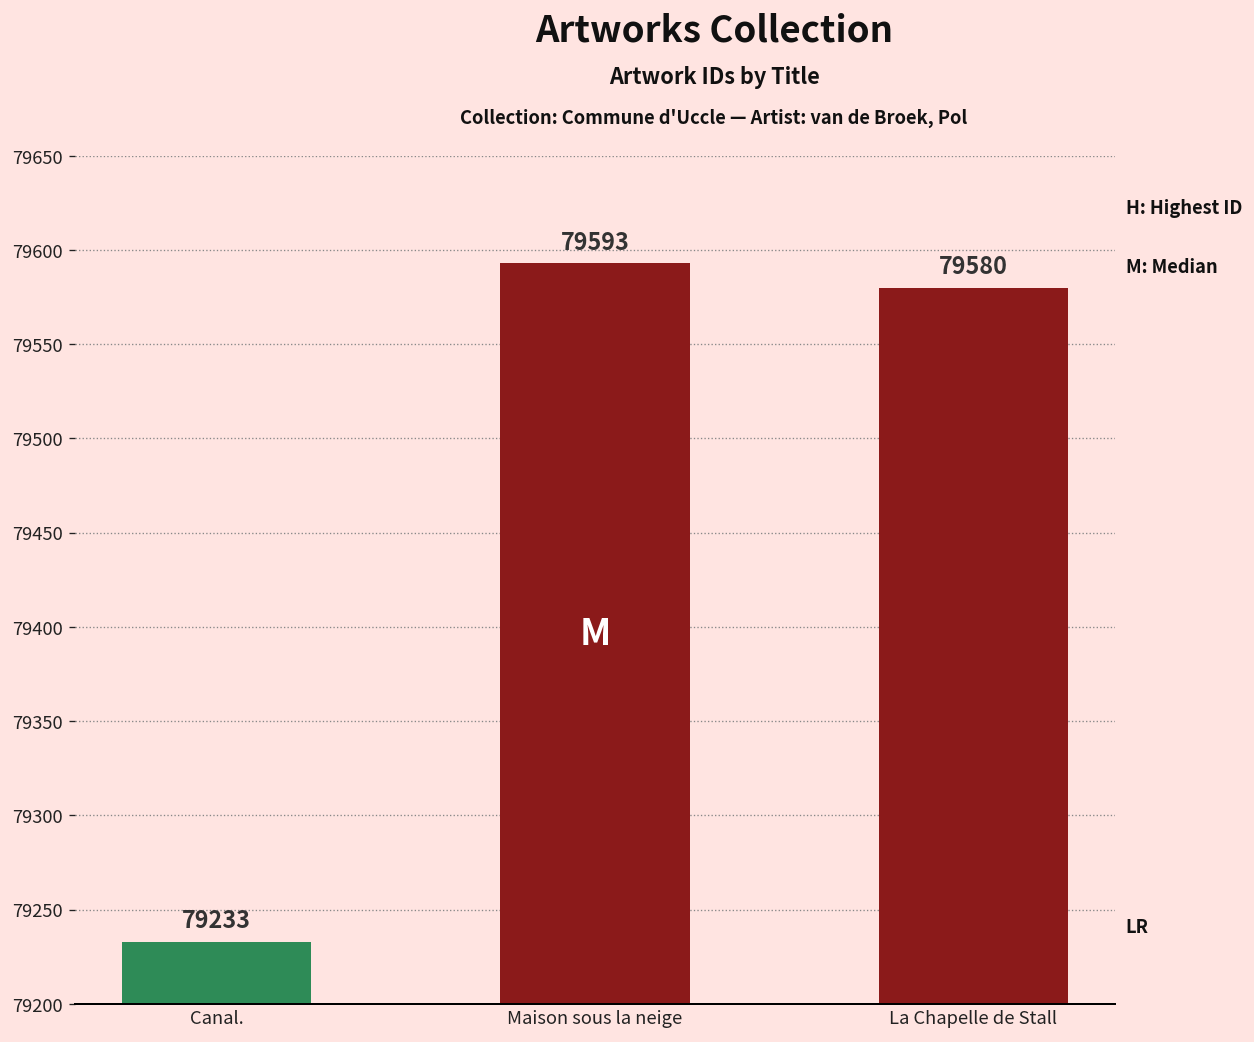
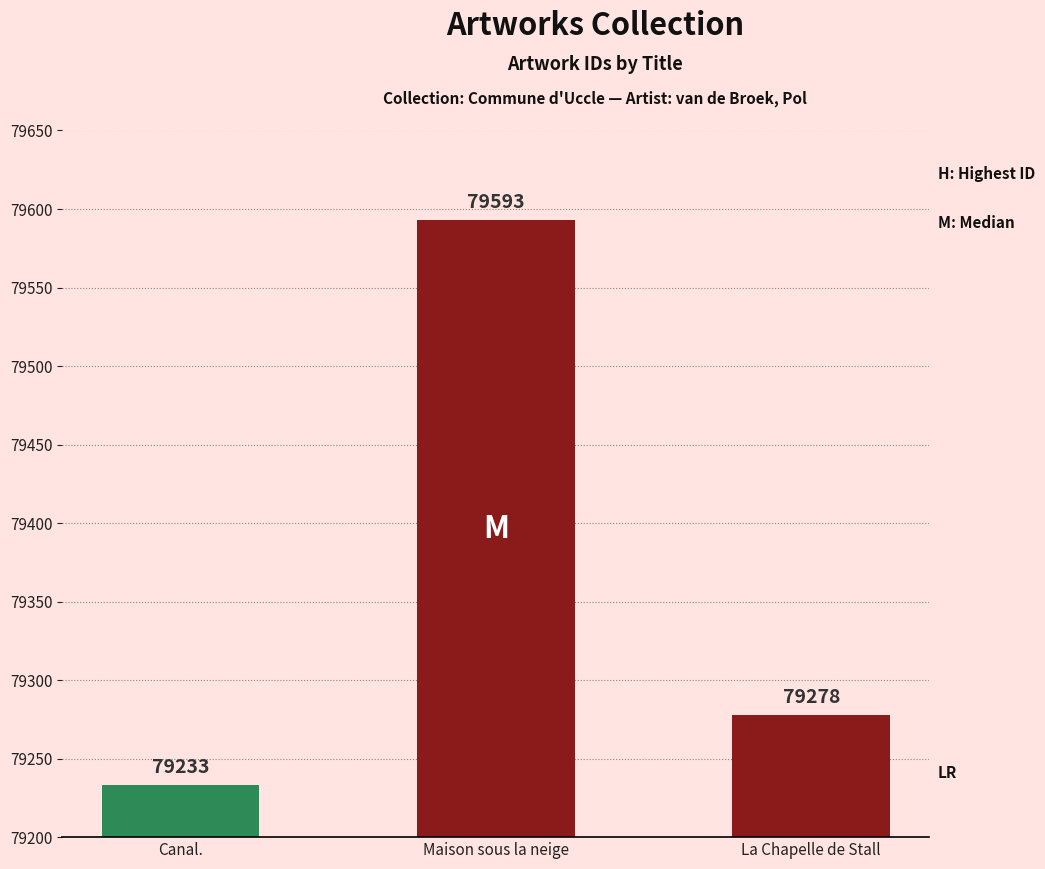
  {
    "Canal.": 79233,
    "Maison sous la neige": 79593,
-   "La Chapelle de Stall": 79580
+   "La Chapelle de Stall": 79278
  }
